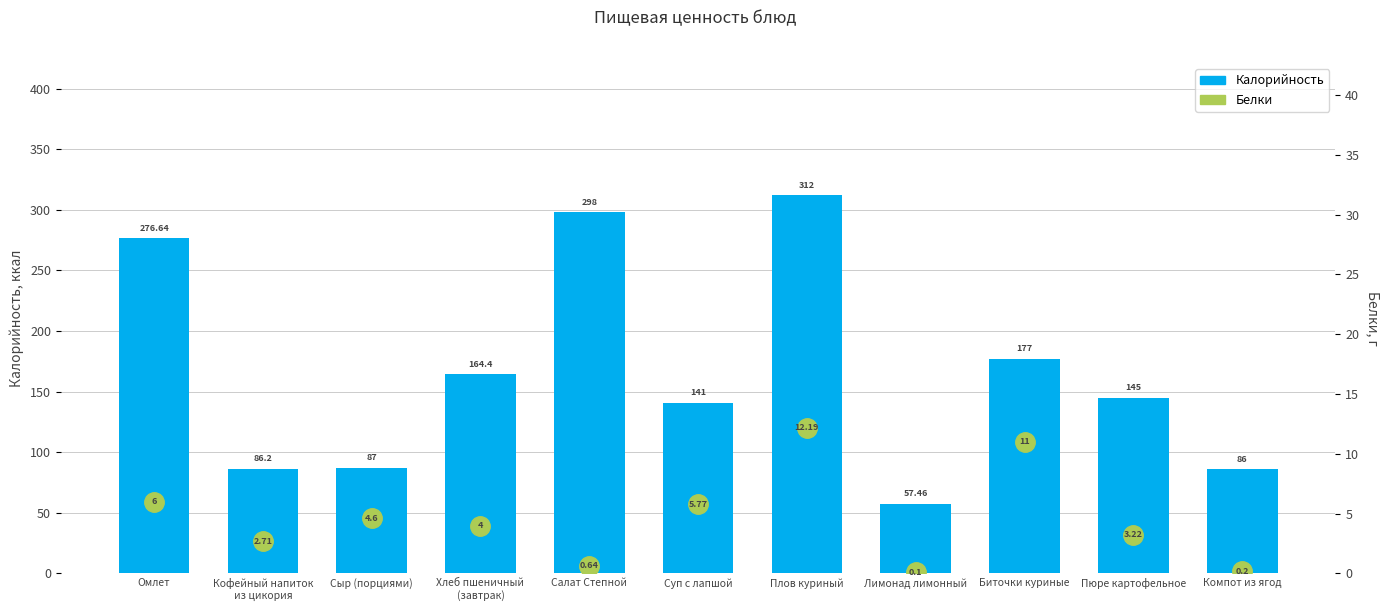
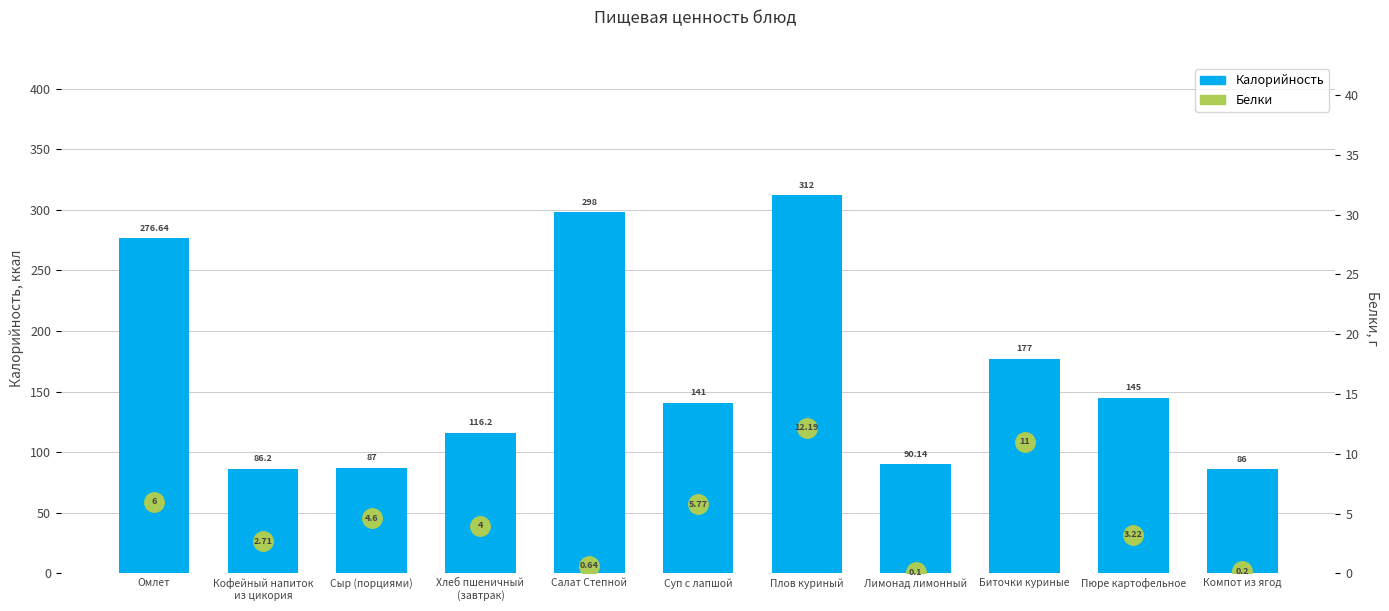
  {
    "Калорийность": {
      "Омлет": 276.64,
      "Кофейный напиток из цикория": 86.2,
      "Сыр (порциями)": 87,
-     "Хлеб пшеничный (завтрак)": 164.4,
+     "Хлеб пшеничный (завтрак)": 116.2,
      "Салат Степной": 298,
      "Суп с лапшой": 141,
      "Плов куриный": 312,
-     "Лимонад лимонный": 57.46,
+     "Лимонад лимонный": 90.14,
      "Биточки куриные": 177,
      "Пюре картофельное": 145,
      "Компот из ягод": 86
    }
  }
